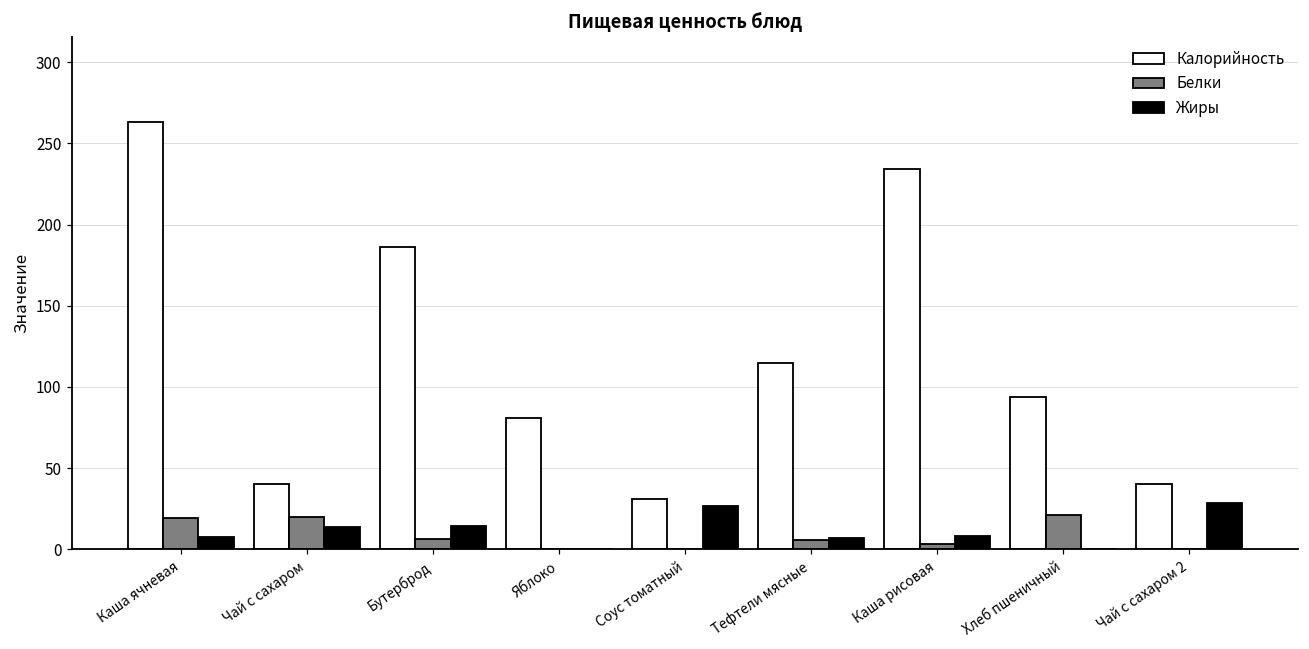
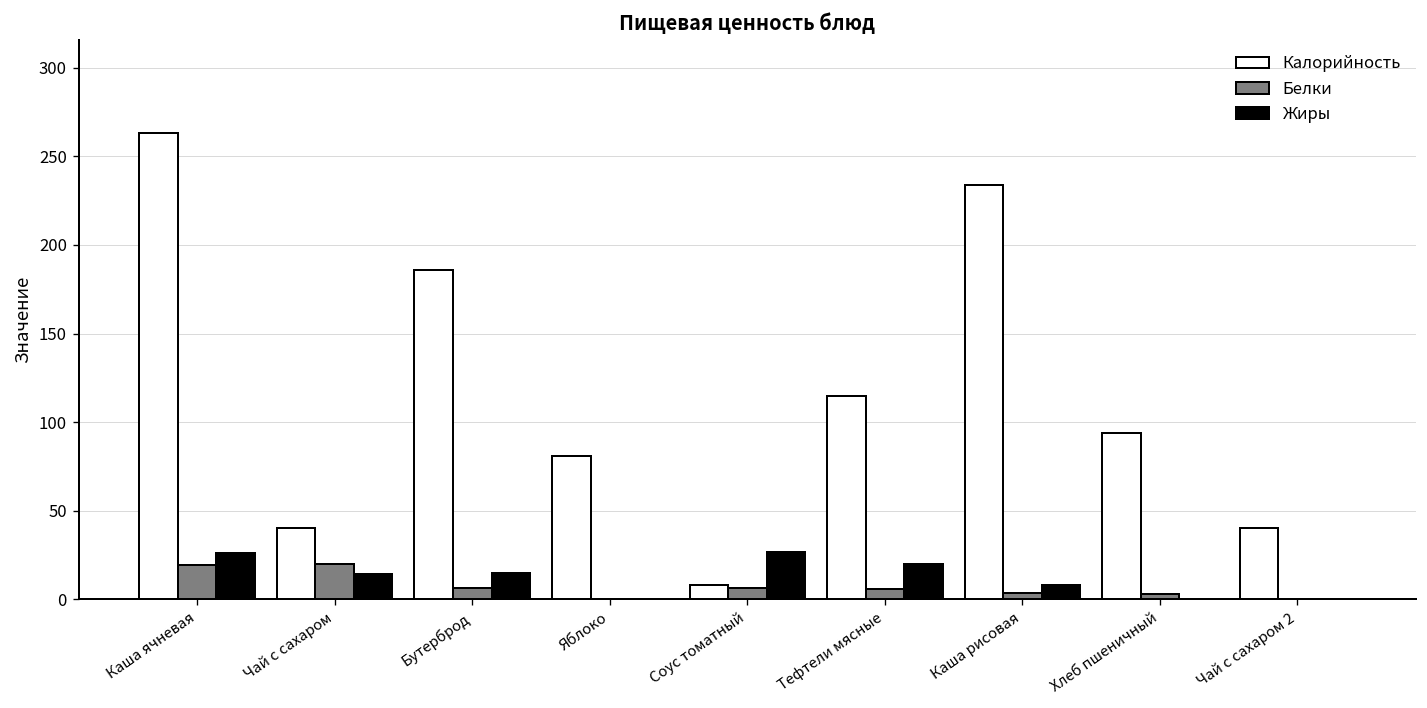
  {
    "Калорийность": {
      "Каша ячневая": 263,
      "Чай с сахаром": 40,
      "Бутерброд": 186,
      "Яблоко": 81,
-     "Соус томатный": 31,
+     "Соус томатный": 8,
      "Тефтели мясные": 115,
      "Каша рисовая": 234,
      "Хлеб пшеничный": 94,
      "Чай с сахаром 2": 40
    },
    "Белки": {
      "Каша ячневая": 19,
      "Чай с сахаром": 20,
      "Бутерброд": 7,
      "Яблоко": 0,
-     "Соус томатный": 0,
+     "Соус томатный": 6,
      "Тефтели мясные": 6,
      "Каша рисовая": 4,
-     "Хлеб пшеничный": 21
+     "Хлеб пшеничный": 3
    },
    "Жиры": {
-     "Каша ячневая": 8,
+     "Каша ячневая": 26,
      "Чай с сахаром": 14,
      "Бутерброд": 15,
      "Яблоко": 0,
      "Соус томатный": 27,
-     "Тефтели мясные": 7,
+     "Тефтели мясные": 20,
      "Каша рисовая": 8,
-     "Чай с сахаром 2": 28
+     "Чай с сахаром 2": 0
    }
  }
